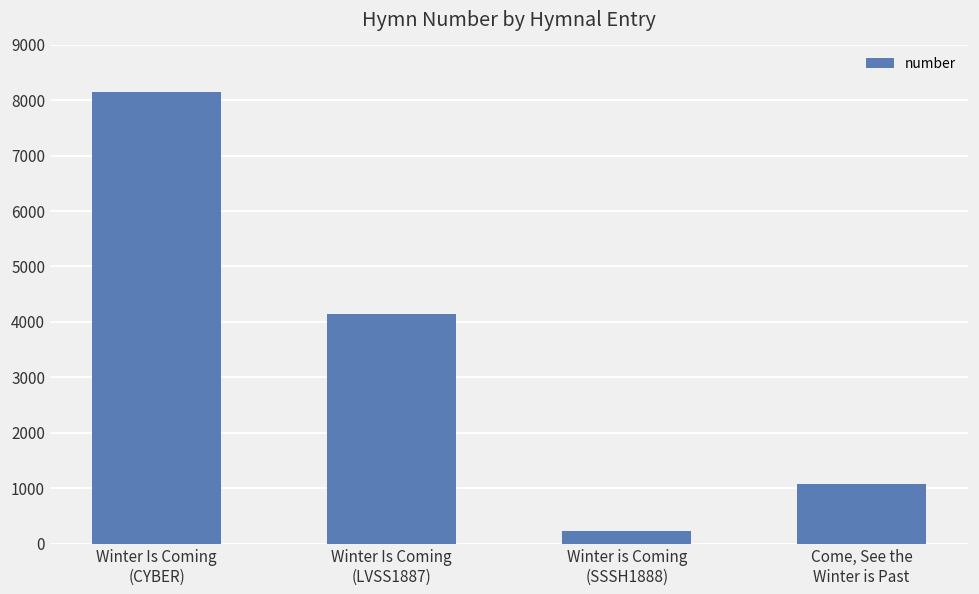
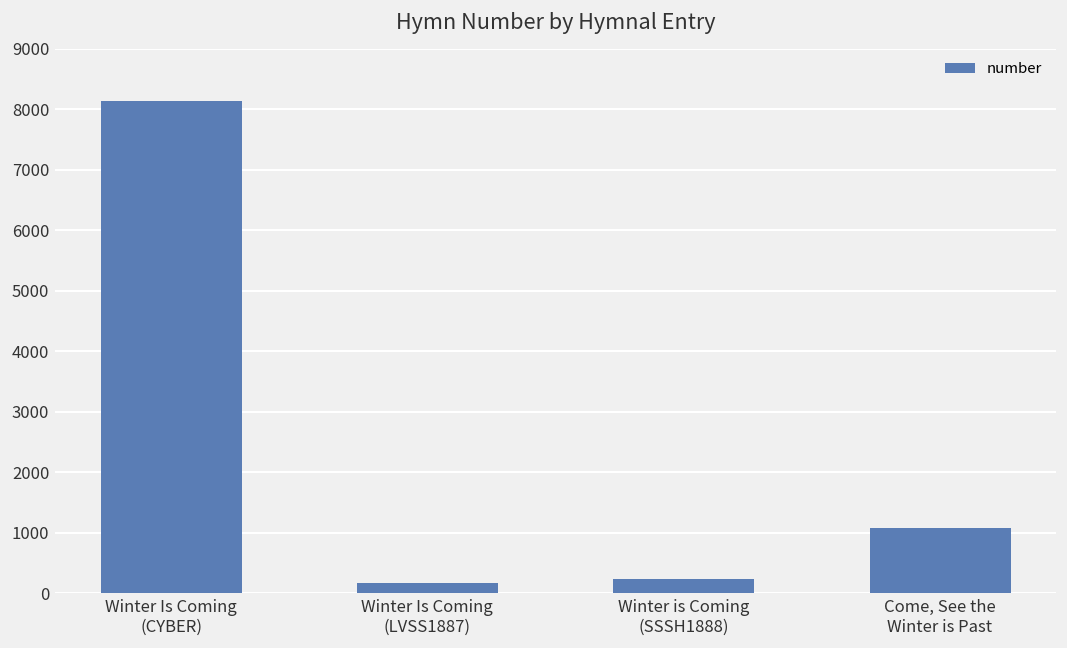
  {
    "Winter Is Coming (CYBER)": 8100,
-   "Winter Is Coming (LVSS1887)": 4100,
+   "Winter Is Coming (LVSS1887)": 200,
    "Winter is Coming (SSSH1888)": 200,
    "Come, See the Winter is Past": 1100
  }
